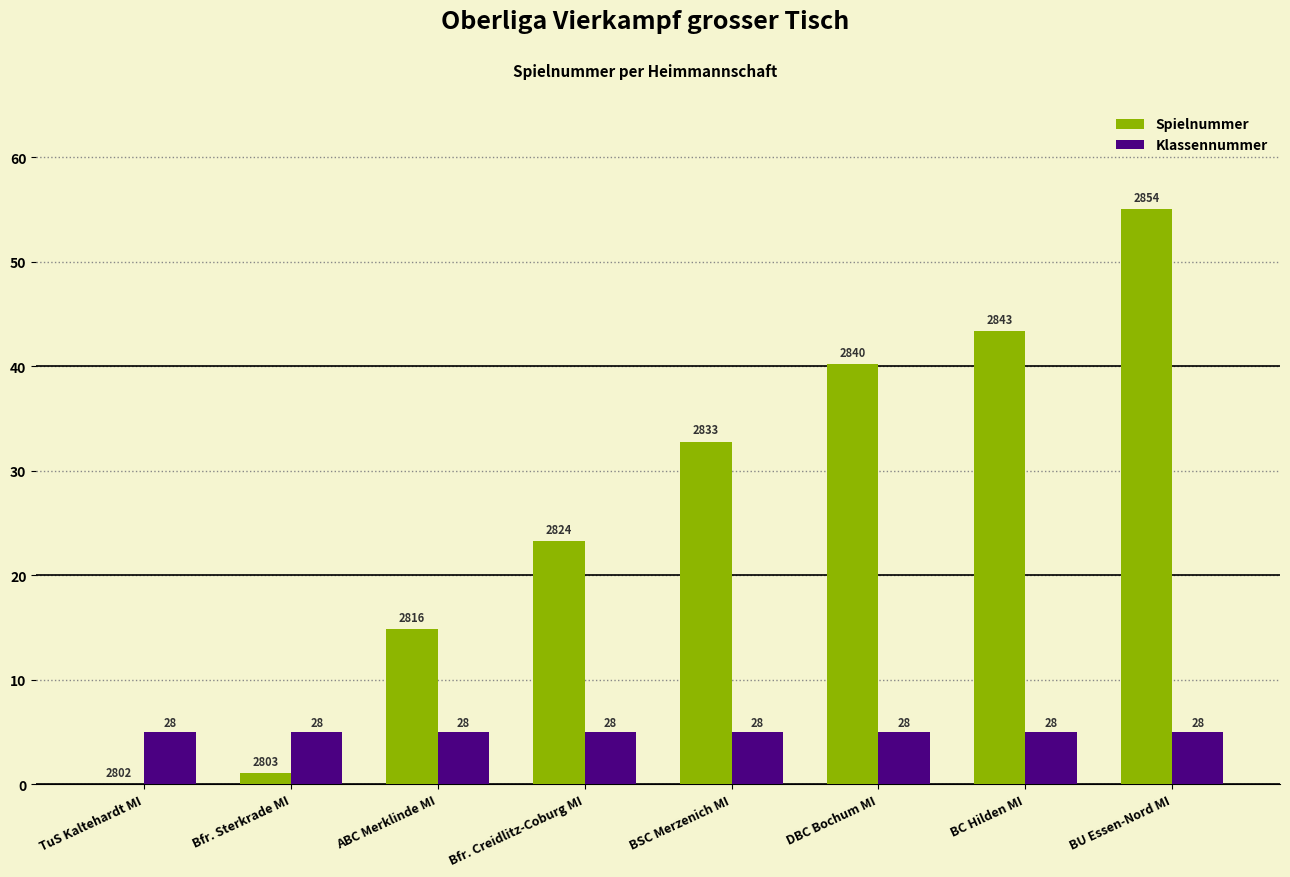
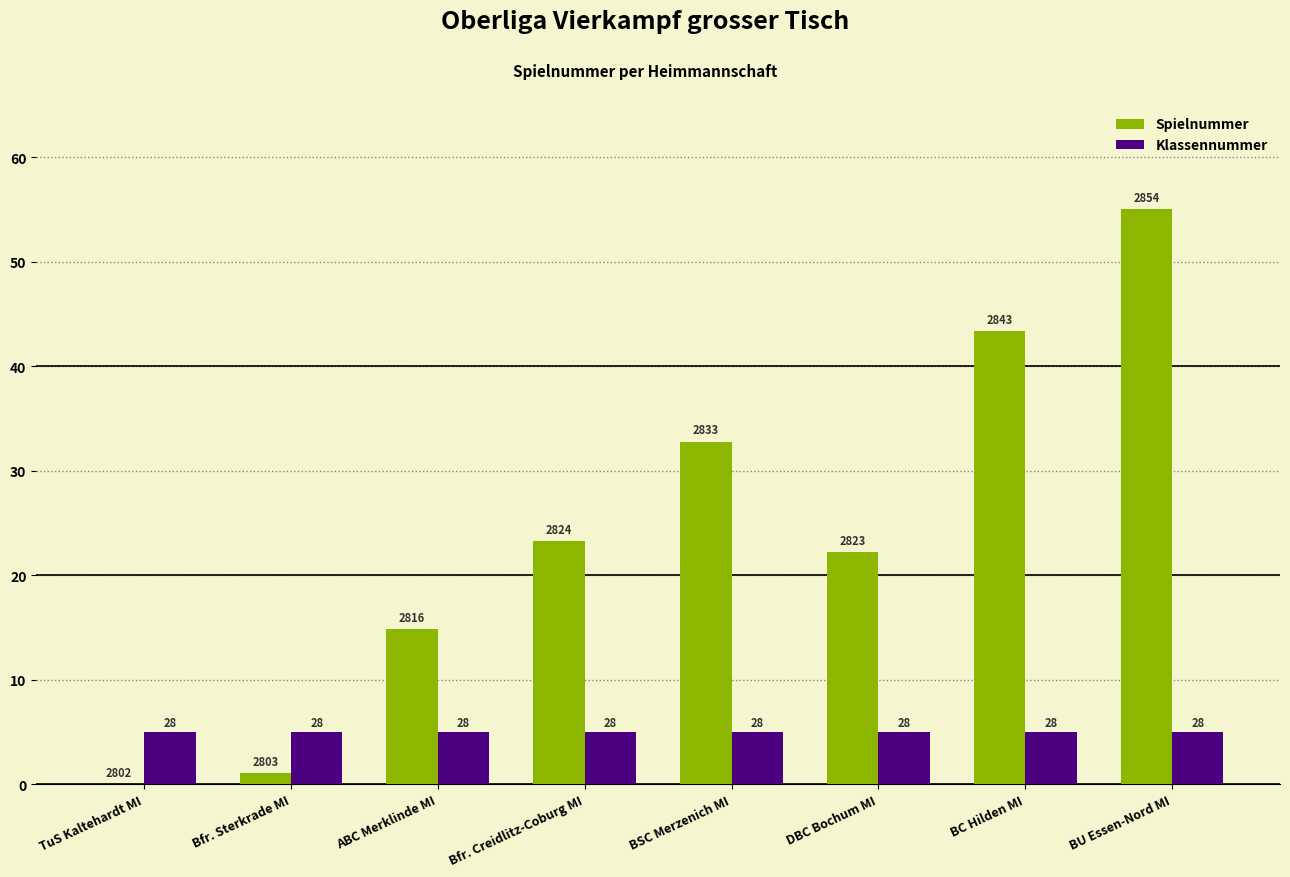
  {
    "Spielnummer": {
-     "DBC Bochum MI": 2840
+     "DBC Bochum MI": 2823
    }
  }
